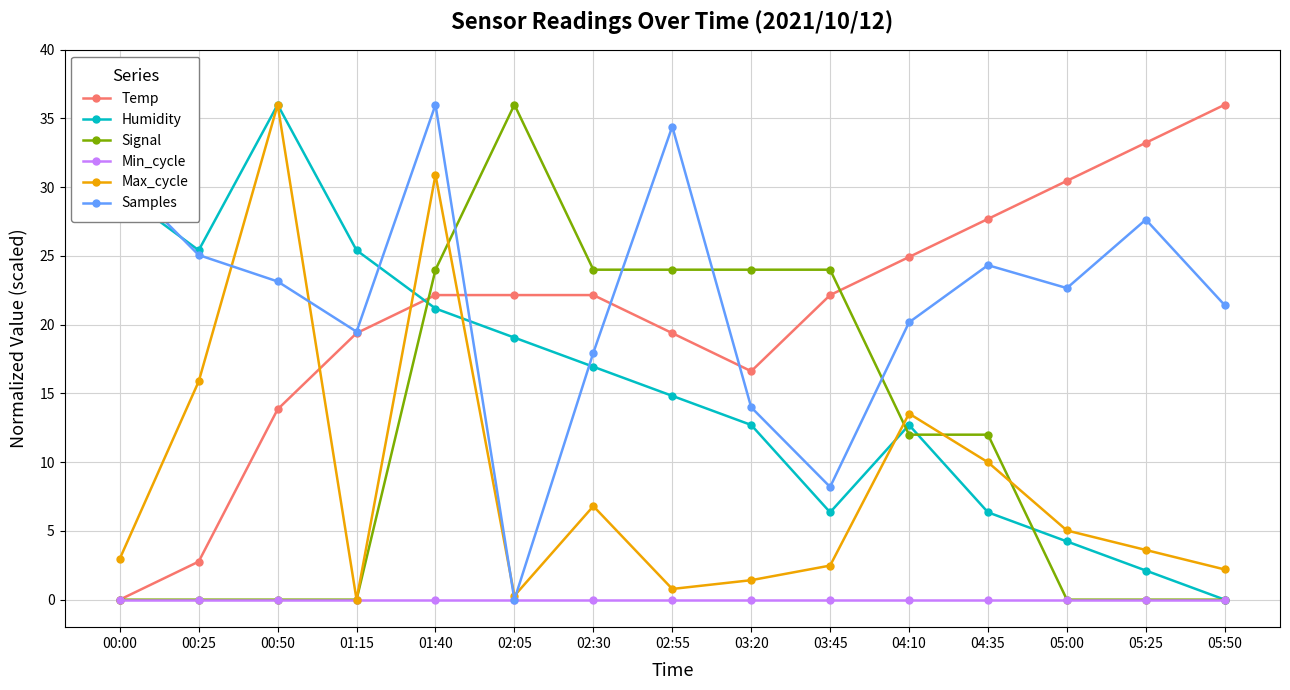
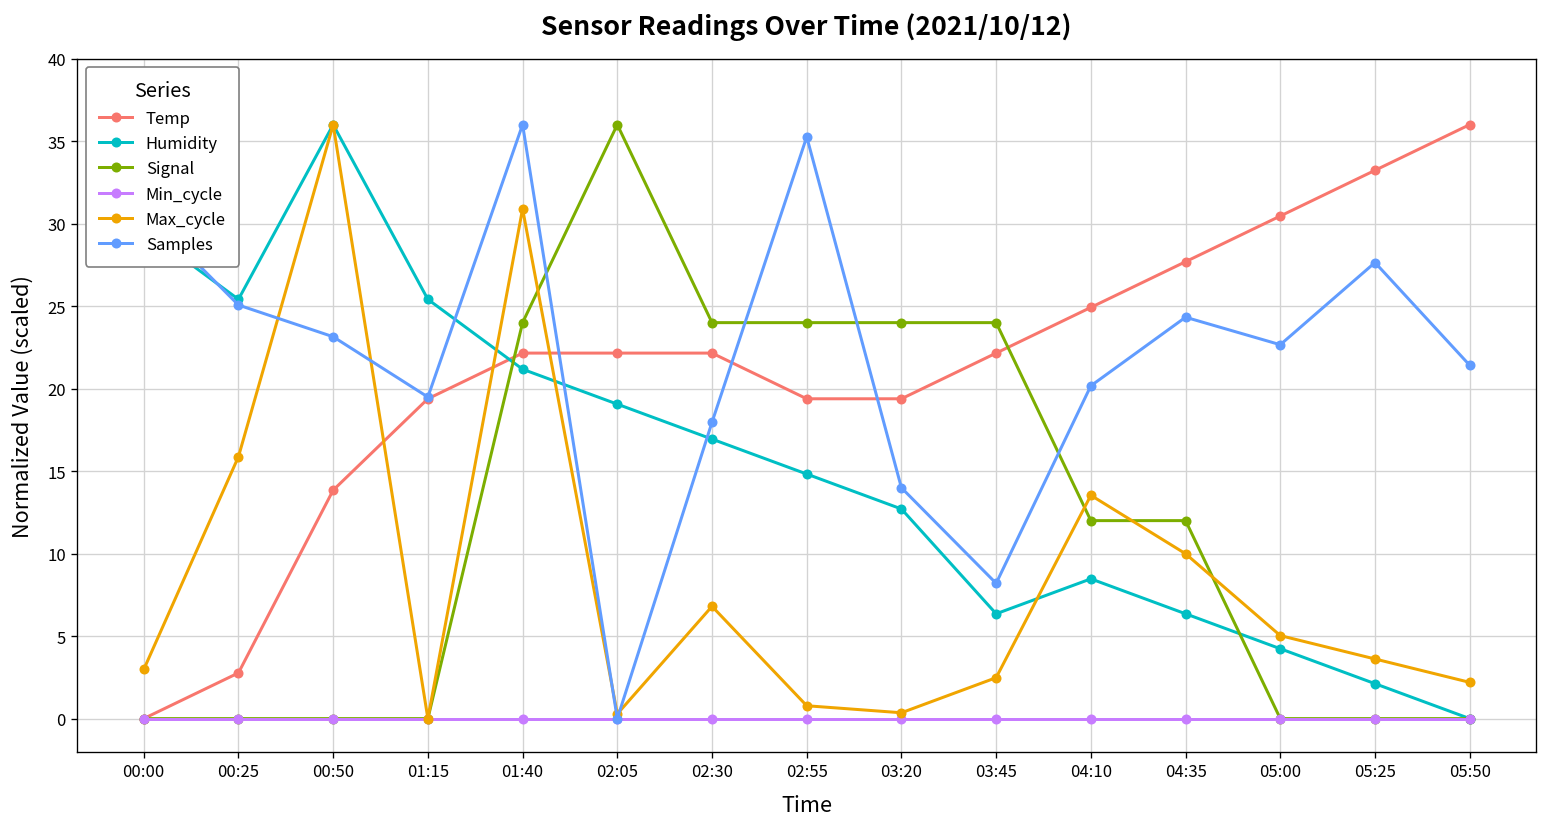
  {
    "Temp": {
      "00:25": 2.8,
      "00:50": 13.8,
      "01:40": 22.2,
      "02:05": 22.2,
      "02:30": 22.2,
      "02:55": 19.4,
-     "03:20": 16.6,
+     "03:20": 19.4,
      "03:45": 22.2,
      "04:10": 24.9,
      "04:35": 27.7,
      "05:00": 30.5,
      "05:25": 33.2,
      "05:50": 36.0
    },
    "Humidity": {
      "00:25": 25.4,
      "01:15": 25.4,
      "01:40": 21.2,
      "02:05": 19.1,
      "02:30": 16.9,
      "02:55": 14.8,
      "03:20": 12.7,
      "03:45": 6.4,
-     "04:10": 12.7,
+     "04:10": 8.5,
      "04:35": 6.4,
      "05:00": 4.2,
      "05:25": 2.1
    },
    "Signal": {
      "01:40": 24.0,
      "02:05": 36.0,
      "02:30": 24.0,
      "02:55": 24.0,
      "03:20": 24.0,
      "03:45": 24.0,
      "04:10": 12.0,
      "04:35": 12.0
    },
    "Min_cycle": {
      "01:40": 0.0,
      "02:30": 0.0,
      "02:55": 0.0,
      "03:20": 0.0,
      "03:45": 0.0,
      "04:10": 0.0,
      "04:35": 0.0
    },
    "Max_cycle": {
      "00:00": 3.0,
      "00:25": 15.9,
      "01:40": 30.9,
      "02:05": 0.3,
      "02:30": 6.8,
      "02:55": 0.8,
-     "03:20": 1.4,
+     "03:20": 0.4,
      "03:45": 2.5,
      "04:10": 13.5,
      "04:35": 10.0,
      "05:00": 5.0,
      "05:25": 3.6,
      "05:50": 2.2
    },
    "Samples": {
      "00:25": 25.1,
      "00:50": 23.1,
      "01:40": 36.0,
      "02:30": 18.0,
-     "02:55": 34.4,
+     "02:55": 35.3,
      "03:20": 14.0,
      "03:45": 8.2,
      "04:10": 20.2,
      "04:35": 24.3,
      "05:00": 22.7,
      "05:25": 27.6,
      "05:50": 21.4
    }
  }
